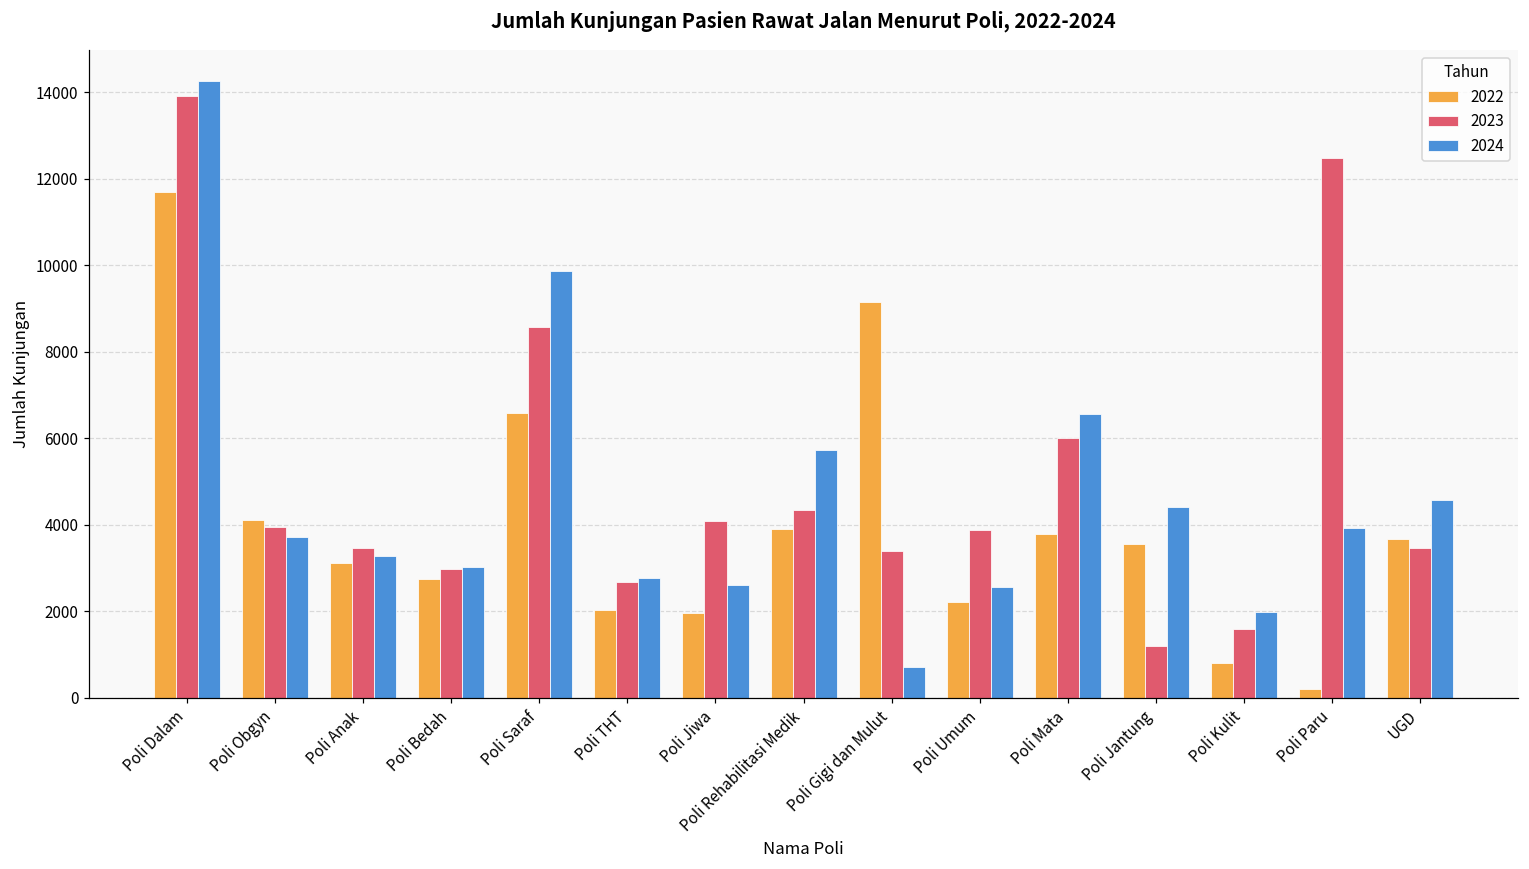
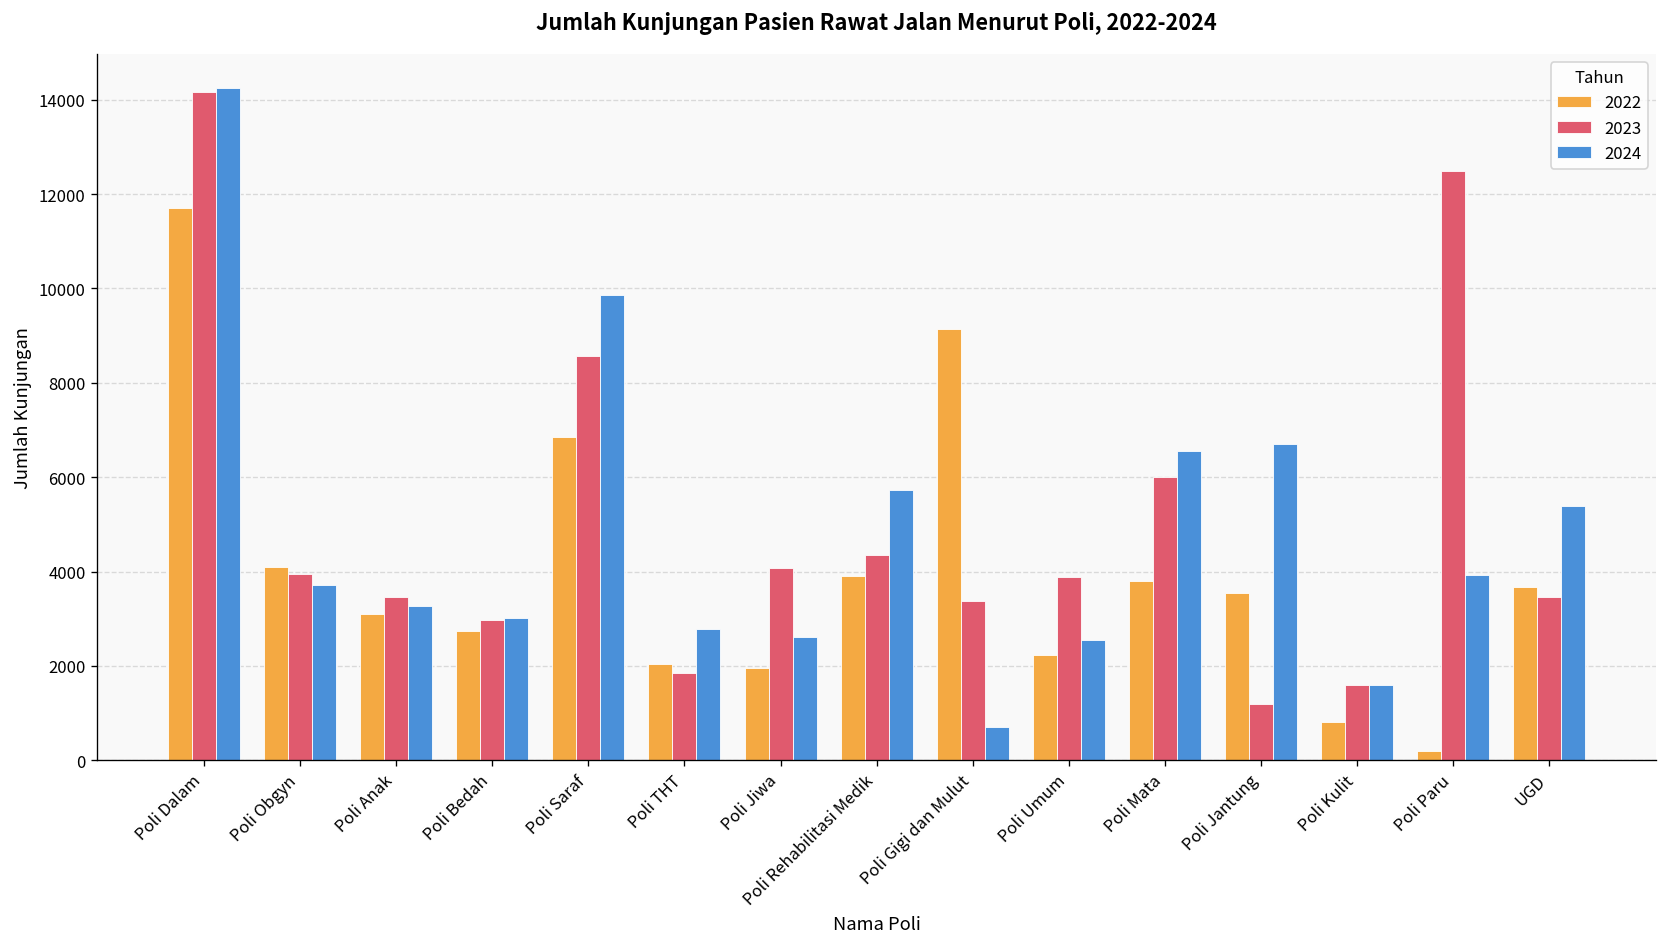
  {
    "2022": {
      "Poli Dalam": 11700,
      "Poli Obgyn": 4100,
      "Poli Anak": 3100,
      "Poli Bedah": 2700,
-     "Poli Saraf": 6600,
+     "Poli Saraf": 6900,
      "Poli THT": 2000,
      "Poli Jiwa": 2000,
      "Poli Rehabilitasi Medik": 3900,
      "Poli Gigi dan Mulut": 9100,
      "Poli Umum": 2200,
      "Poli Mata": 3800,
      "Poli Jantung": 3500,
      "Poli Kulit": 800,
      "Poli Paru": 200,
      "UGD": 3700
    },
    "2023": {
-     "Poli Dalam": 13900,
+     "Poli Dalam": 14200,
      "Poli Obgyn": 3900,
      "Poli Anak": 3500,
      "Poli Bedah": 3000,
      "Poli Saraf": 8600,
-     "Poli THT": 2700,
+     "Poli THT": 1900,
      "Poli Jiwa": 4100,
      "Poli Rehabilitasi Medik": 4400,
      "Poli Gigi dan Mulut": 3400,
      "Poli Umum": 3900,
      "Poli Mata": 6000,
      "Poli Jantung": 1200,
      "Poli Kulit": 1600,
      "Poli Paru": 12500,
      "UGD": 3500
    },
    "2024": {
      "Poli Dalam": 14300,
      "Poli Obgyn": 3700,
      "Poli Anak": 3300,
      "Poli Bedah": 3000,
      "Poli Saraf": 9900,
      "Poli THT": 2800,
      "Poli Jiwa": 2600,
      "Poli Rehabilitasi Medik": 5700,
      "Poli Gigi dan Mulut": 700,
      "Poli Umum": 2600,
      "Poli Mata": 6600,
-     "Poli Jantung": 4400,
-     "Poli Kulit": 2000,
+     "Poli Jantung": 6700,
+     "Poli Kulit": 1600,
      "Poli Paru": 3900,
-     "UGD": 4600
+     "UGD": 5400
    }
  }
